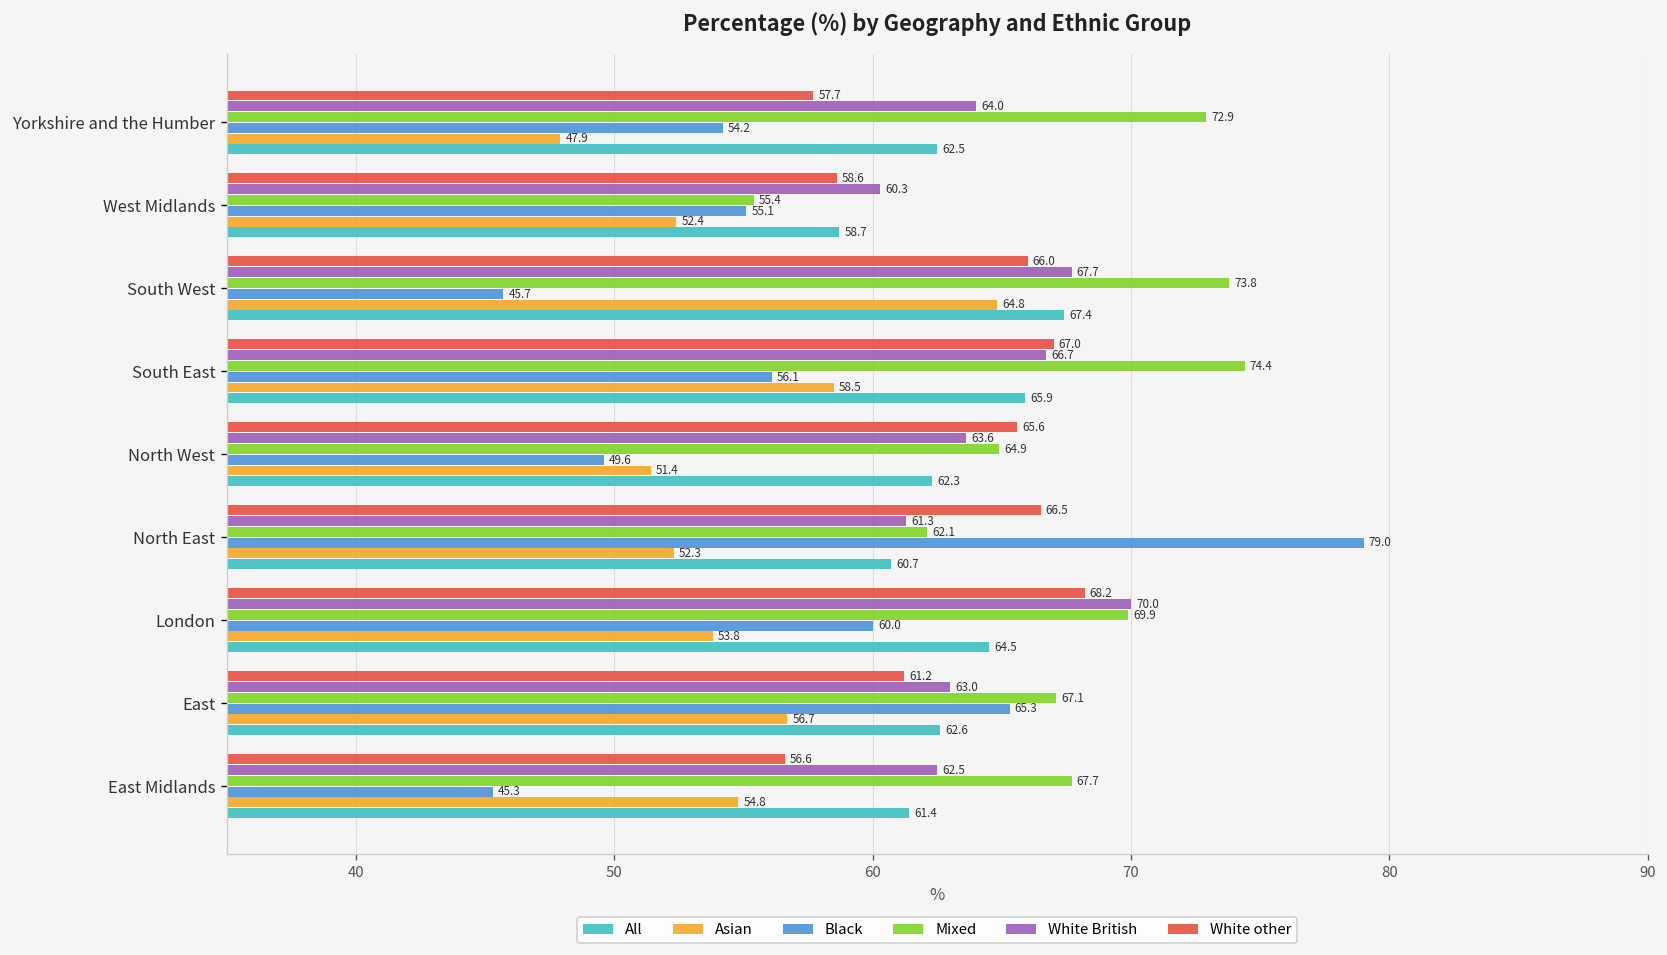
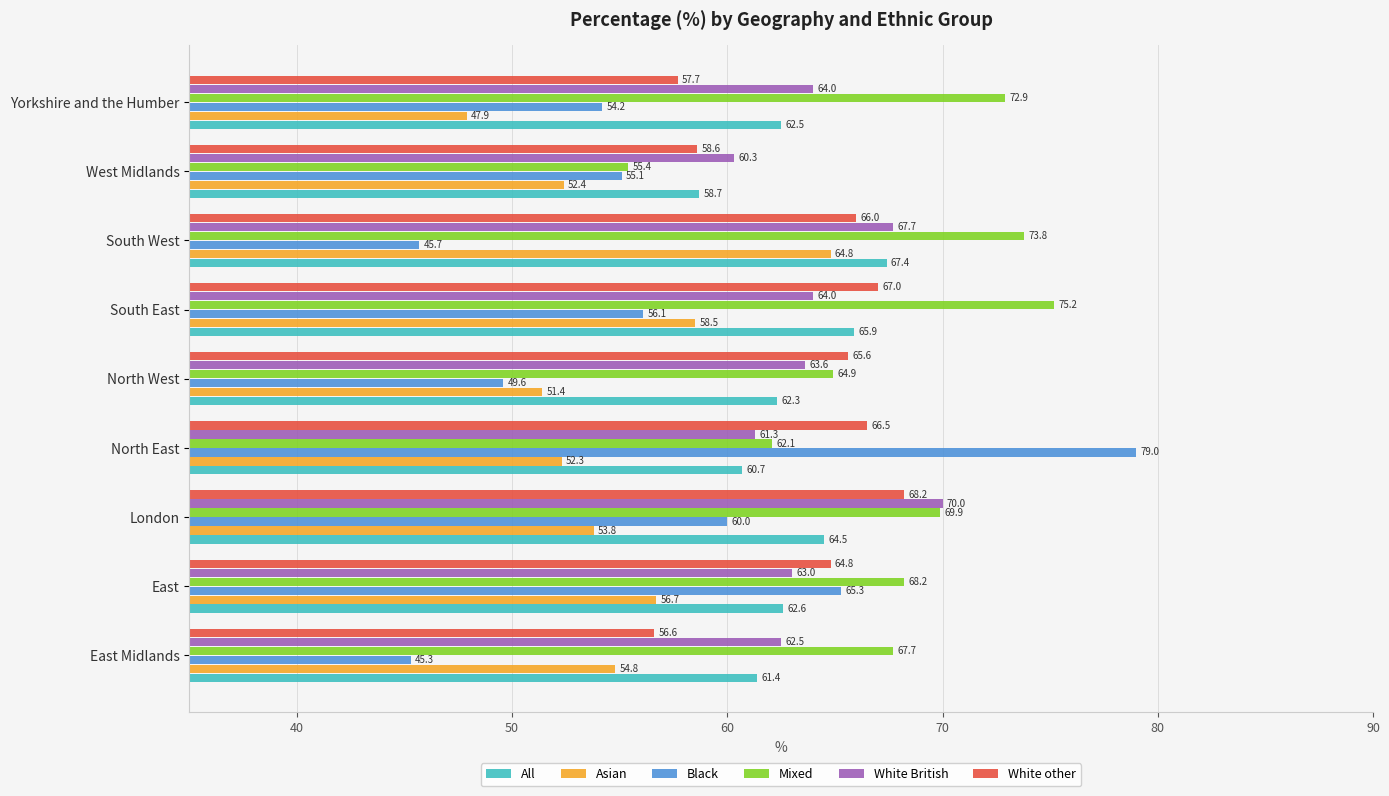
  {
    "Asian": {
      "Yorkshire and the Humber": 47.9,
      "West Midlands": 52.4,
      "South West": 64.8,
      "South East": 58.5,
      "North West": 51.4,
      "North East": 52.3,
      "London": 53.8,
      "East": 56.7,
      "East Midlands": 54.8
    },
    "Mixed": {
      "Yorkshire and the Humber": 72.9,
      "West Midlands": 55.4,
      "South West": 73.8,
-     "South East": 74.4,
+     "South East": 75.2,
      "North West": 64.9,
      "North East": 62.1,
      "London": 69.9,
-     "East": 67.1,
+     "East": 68.2,
      "East Midlands": 67.7
    },
    "White British": {
      "Yorkshire and the Humber": 64.0,
      "West Midlands": 60.3,
      "South West": 67.7,
-     "South East": 66.7,
+     "South East": 64.0,
      "North West": 63.6,
      "North East": 61.3,
      "London": 70.0,
      "East": 63.0,
      "East Midlands": 62.5
    },
    "White other": {
      "Yorkshire and the Humber": 57.7,
      "West Midlands": 58.6,
      "South West": 66.0,
      "South East": 67.0,
      "North West": 65.6,
      "North East": 66.5,
      "London": 68.2,
-     "East": 61.2,
+     "East": 64.8,
      "East Midlands": 56.6
    }
  }
